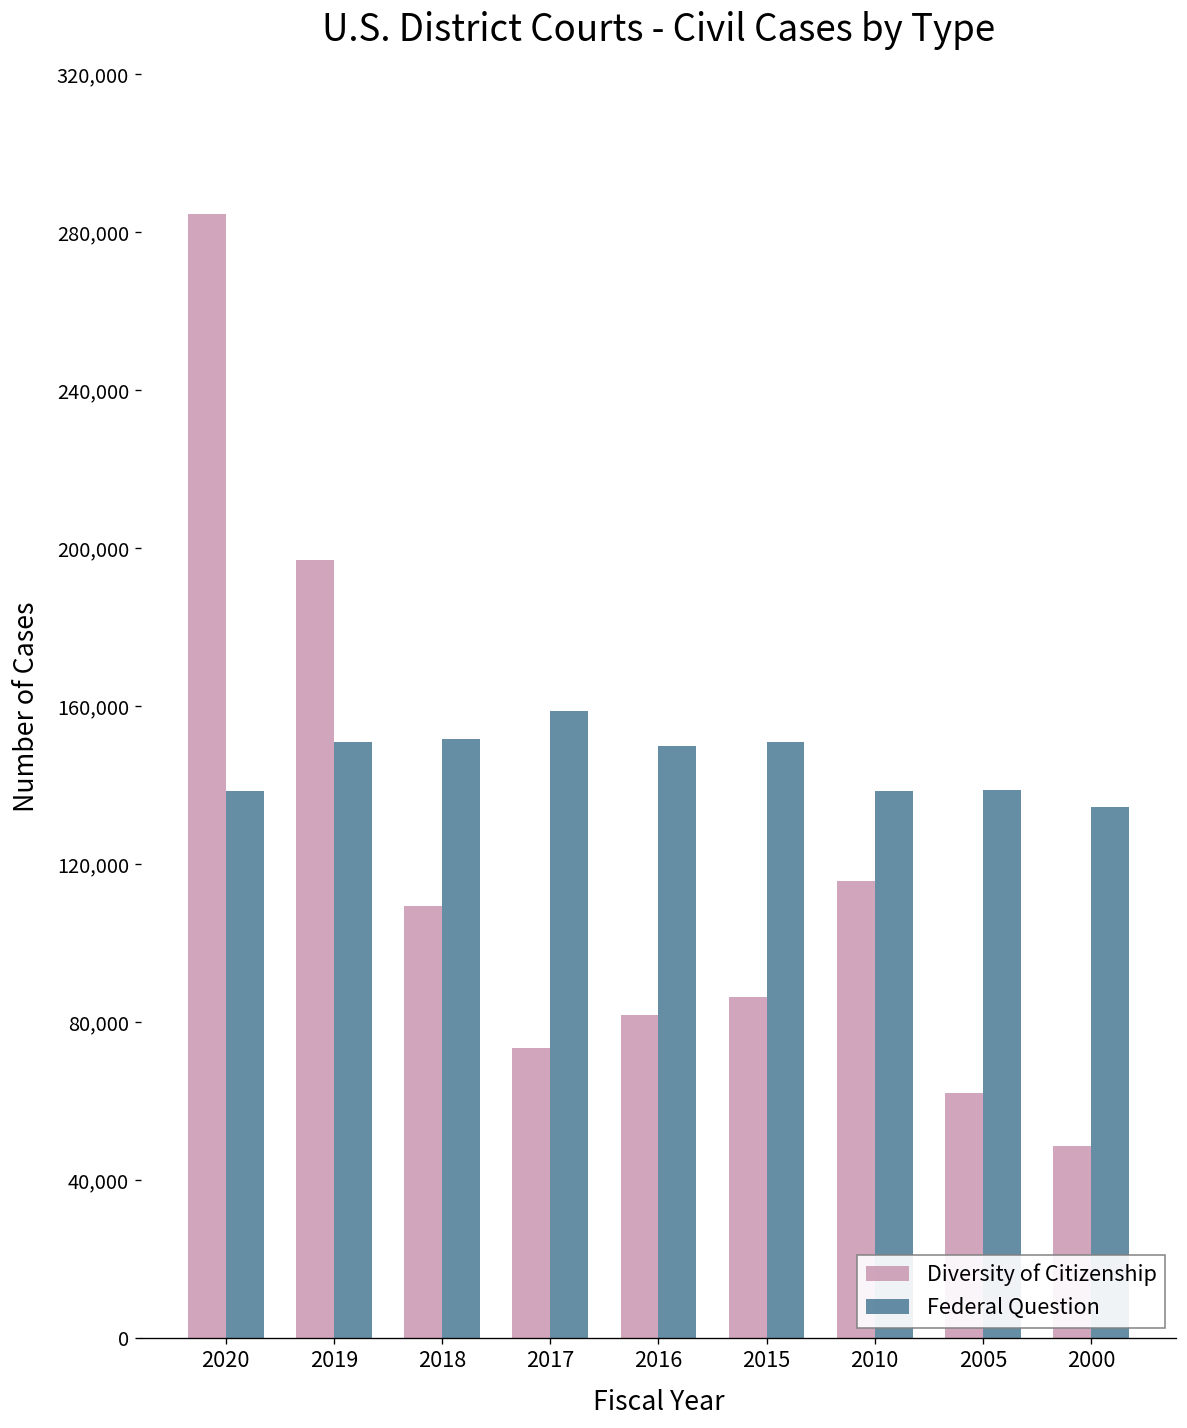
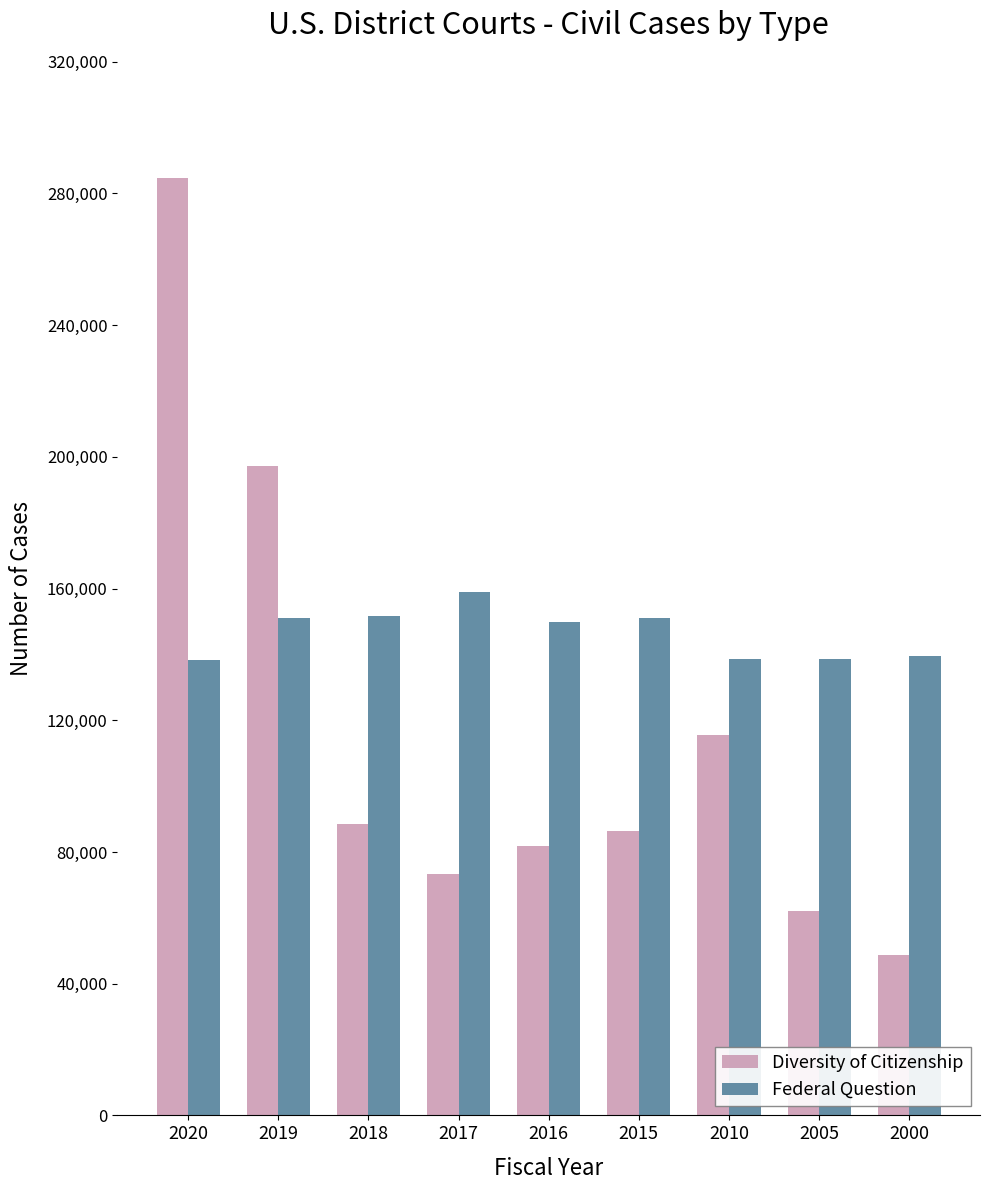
  {
    "Diversity of Citizenship": {
      "2020": "285,000",
      "2019": "197,000",
-     "2018": "109,000",
+     "2018": "89,000",
      "2017": "73,000",
      "2016": "82,000",
      "2015": "86,000",
      "2010": "116,000",
      "2005": "62,000",
      "2000": "49,000"
    },
    "Federal Question": {
      "2020": "138,000",
      "2019": "151,000",
      "2018": "152,000",
      "2017": "159,000",
      "2016": "150,000",
      "2015": "151,000",
      "2010": "139,000",
      "2005": "139,000",
-     "2000": "135,000"
+     "2000": "140,000"
    }
  }
